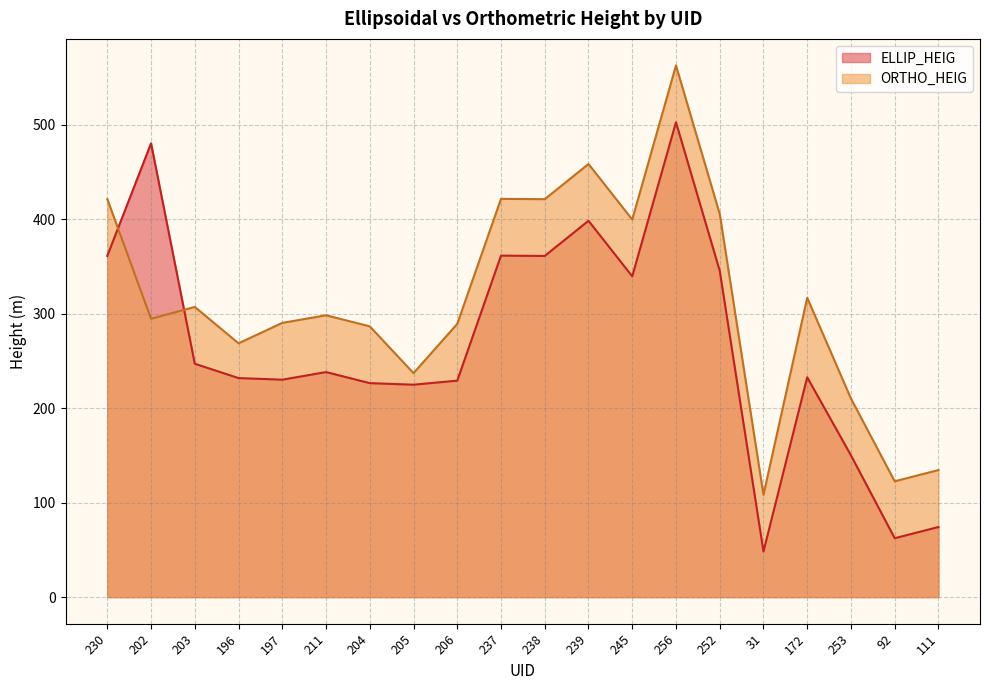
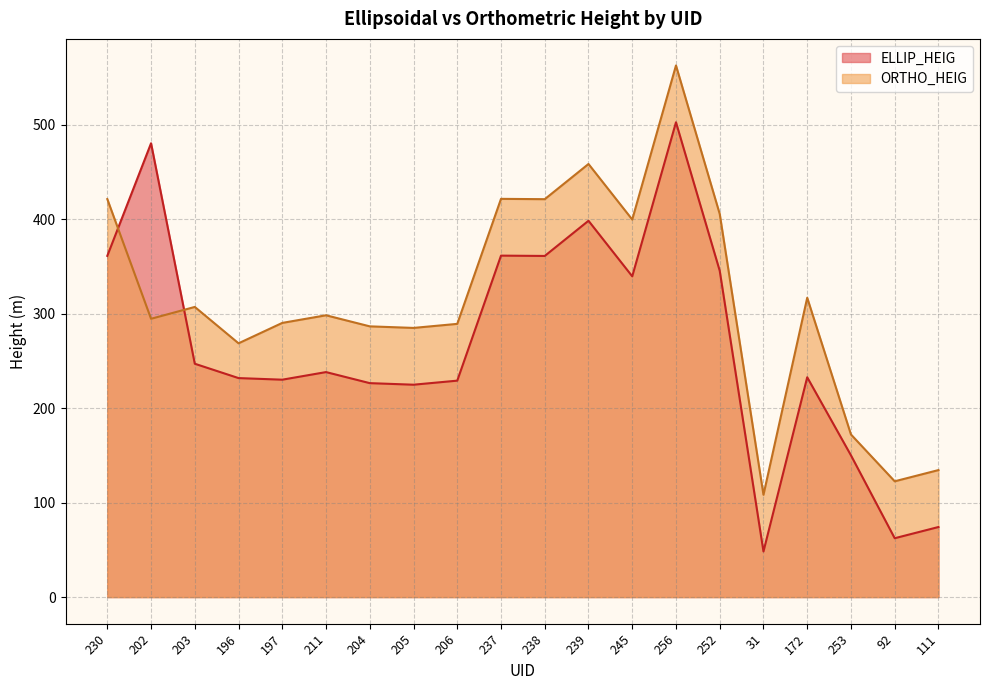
  {
    "ELLIP_HEIG": {
      "230": 360,
      "202": 480,
      "203": 250,
      "196": 230,
      "197": 230,
      "211": 240,
      "204": 230,
      "205": 220,
      "206": 230,
      "237": 360,
      "238": 360,
      "239": 400,
      "245": 340,
      "256": 500,
      "252": 350,
      "31": 50,
      "172": 230,
      "253": 150,
      "92": 60,
      "111": 70
    },
    "ORTHO_HEIG": {
      "230": 420,
      "202": 290,
      "203": 310,
      "196": 270,
      "197": 290,
      "211": 300,
      "204": 290,
-     "205": 240,
+     "205": 280,
      "206": 290,
      "237": 420,
      "238": 420,
      "239": 460,
      "245": 400,
      "256": 560,
      "252": 410,
      "31": 110,
      "172": 320,
-     "253": 210,
+     "253": 170,
      "92": 120,
      "111": 130
    }
  }
